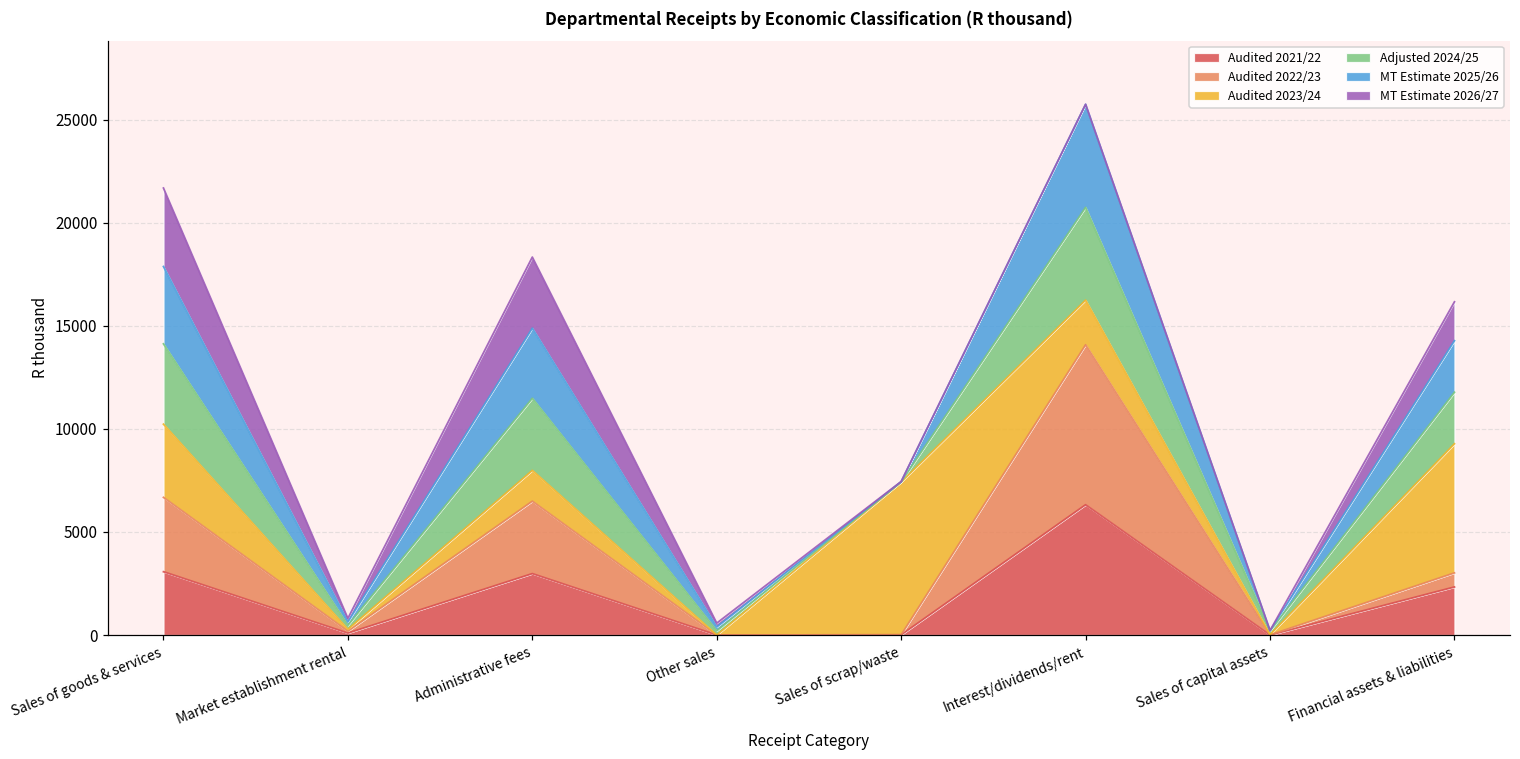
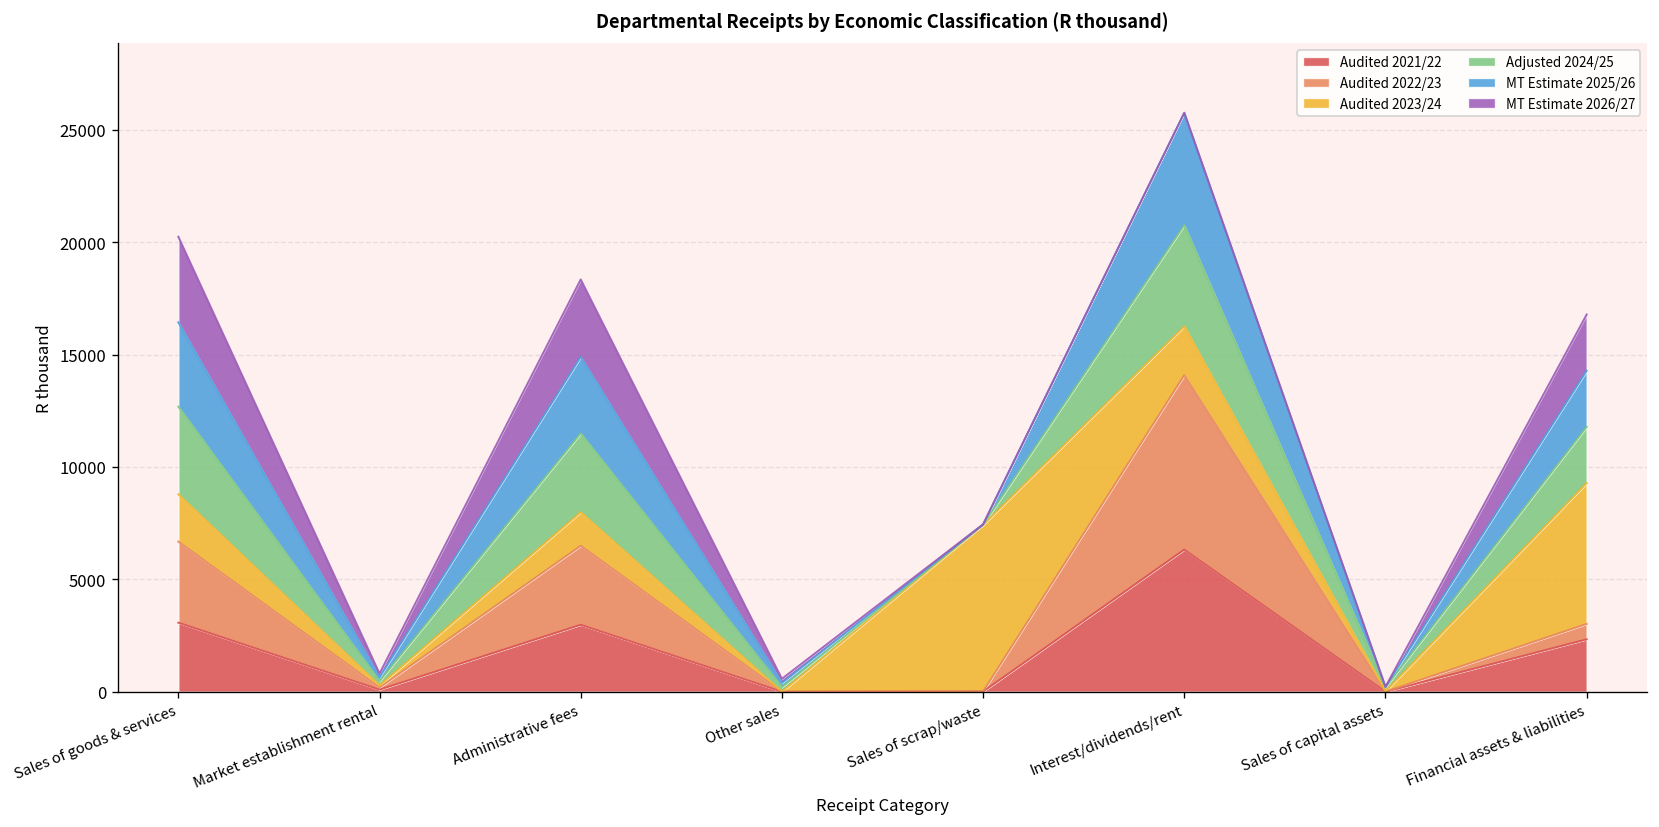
  {
    "Audited 2023/24": {
-     "Sales of goods & services": 3600,
+     "Sales of goods & services": 2100,
      "Administrative fees": 1500,
      "Interest/dividends/rent": 2200,
      "Financial assets & liabilities": 6300
    },
    "Adjusted 2024/25": {
      "Sales of goods & services": 3900,
      "Market establishment rental": 200,
      "Administrative fees": 3500,
      "Other sales": 200,
      "Interest/dividends/rent": 4500,
      "Financial assets & liabilities": 2500
    },
    "MT Estimate 2025/26": {
      "Sales of goods & services": 3800,
      "Market establishment rental": 200,
      "Administrative fees": 3400,
      "Other sales": 200,
      "Financial assets & liabilities": 2500
    },
    "MT Estimate 2026/27": {
      "Sales of goods & services": 3800,
      "Market establishment rental": 200,
      "Administrative fees": 3500,
      "Other sales": 200,
-     "Financial assets & liabilities": 1900
+     "Financial assets & liabilities": 2500
    }
  }
